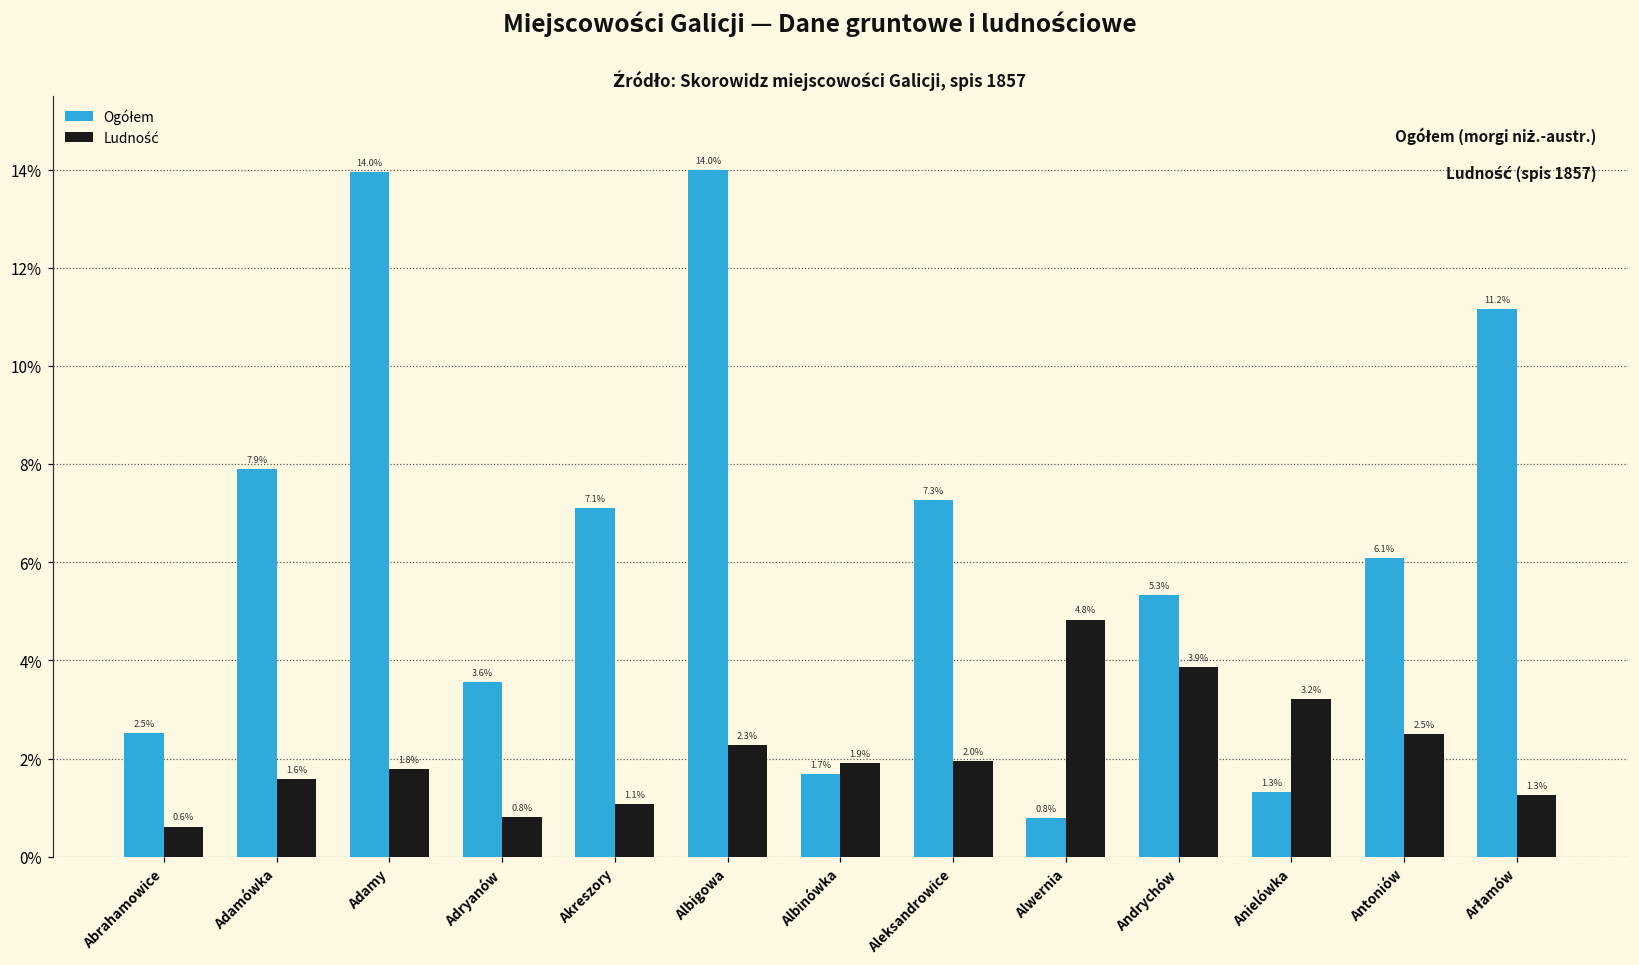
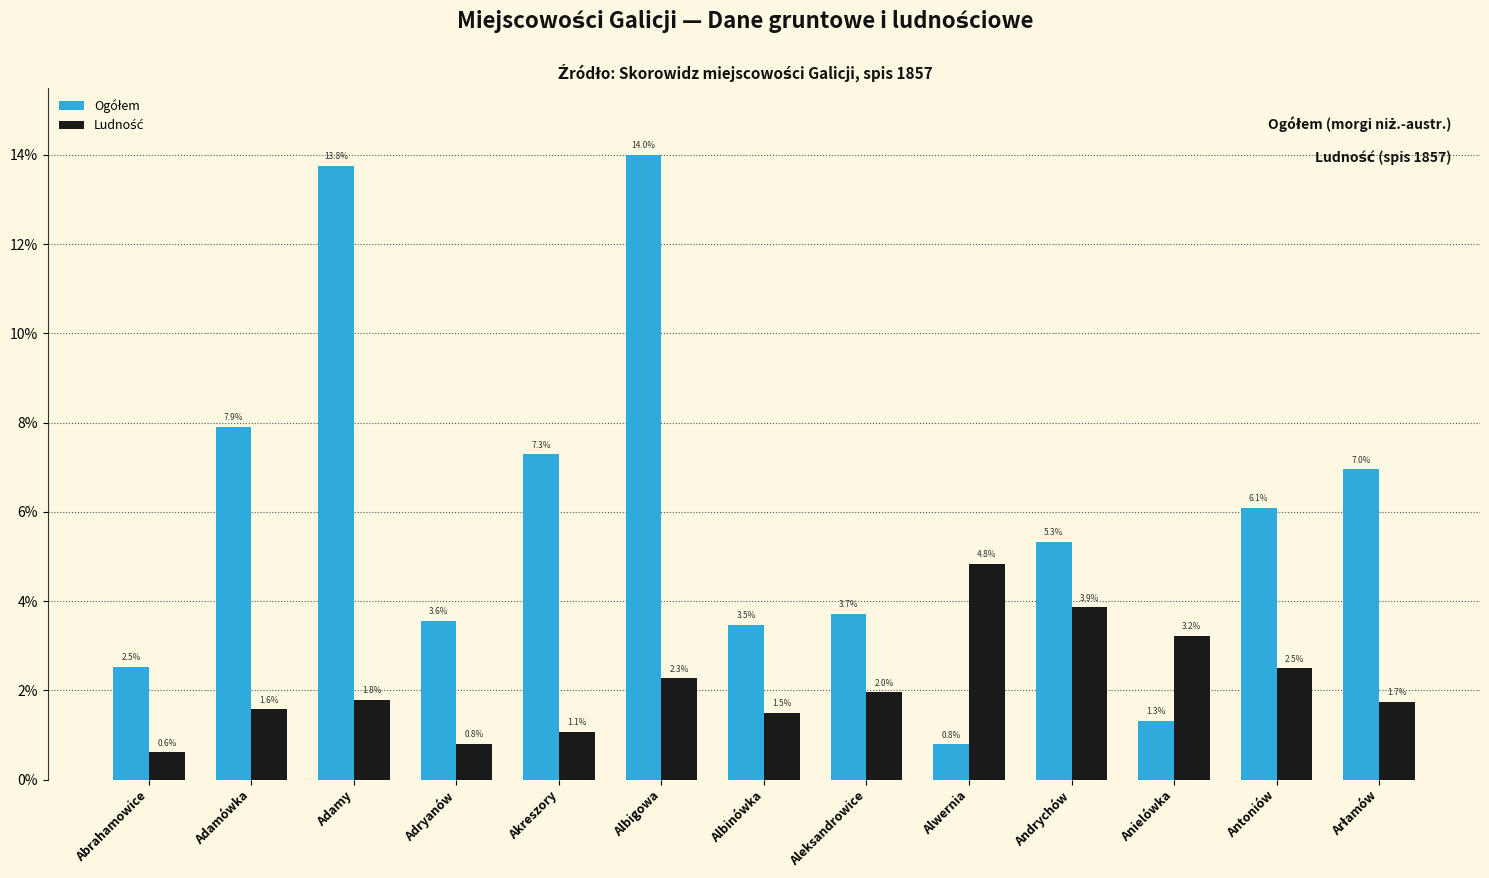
  {
    "Ogółem": {
      "Abrahamowice": "2.5%",
      "Adamówka": "7.9%",
-     "Adamy": "14.0%",
+     "Adamy": "13.8%",
      "Adryanów": "3.6%",
-     "Akreszory": "7.1%",
+     "Akreszory": "7.3%",
      "Albigowa": "14.0%",
-     "Albinówka": "1.7%",
-     "Aleksandrowice": "7.3%",
+     "Albinówka": "3.5%",
+     "Aleksandrowice": "3.7%",
      "Alwernia": "0.8%",
      "Andrychów": "5.3%",
      "Anielówka": "1.3%",
      "Antoniów": "6.1%",
-     "Arłamów": "11.2%"
+     "Arłamów": "7.0%"
    },
    "Ludność": {
      "Abrahamowice": "0.6%",
      "Adamówka": "1.6%",
      "Adamy": "1.8%",
      "Adryanów": "0.8%",
      "Akreszory": "1.1%",
      "Albigowa": "2.3%",
-     "Albinówka": "1.9%",
+     "Albinówka": "1.5%",
      "Aleksandrowice": "2.0%",
      "Alwernia": "4.8%",
      "Andrychów": "3.9%",
      "Anielówka": "3.2%",
      "Antoniów": "2.5%",
-     "Arłamów": "1.3%"
+     "Arłamów": "1.7%"
    }
  }
